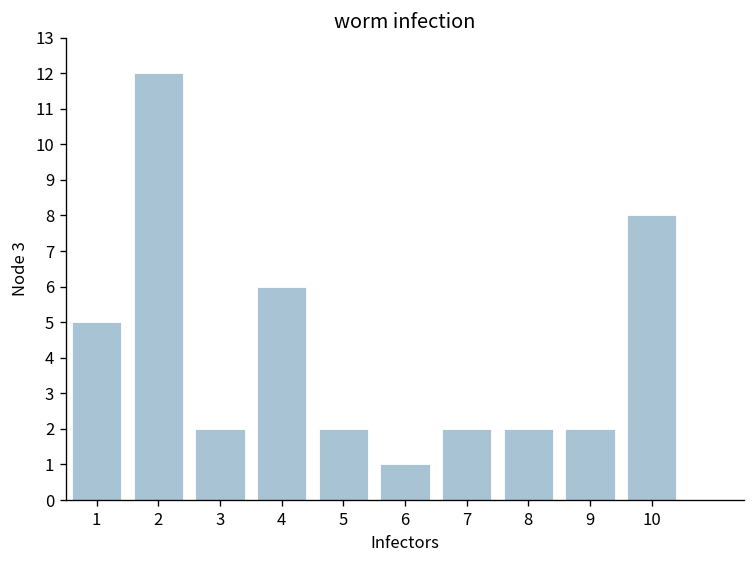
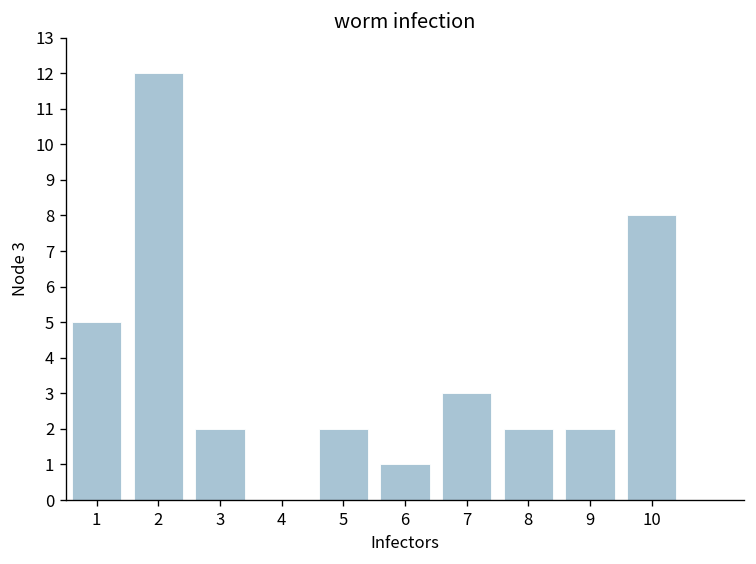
  {
    "1": 5,
    "2": 12,
    "3": 2,
-   "4": 6,
+   "4": 0,
    "5": 2,
    "6": 1,
-   "7": 2,
+   "7": 3,
    "8": 2,
    "9": 2,
    "10": 8
  }
